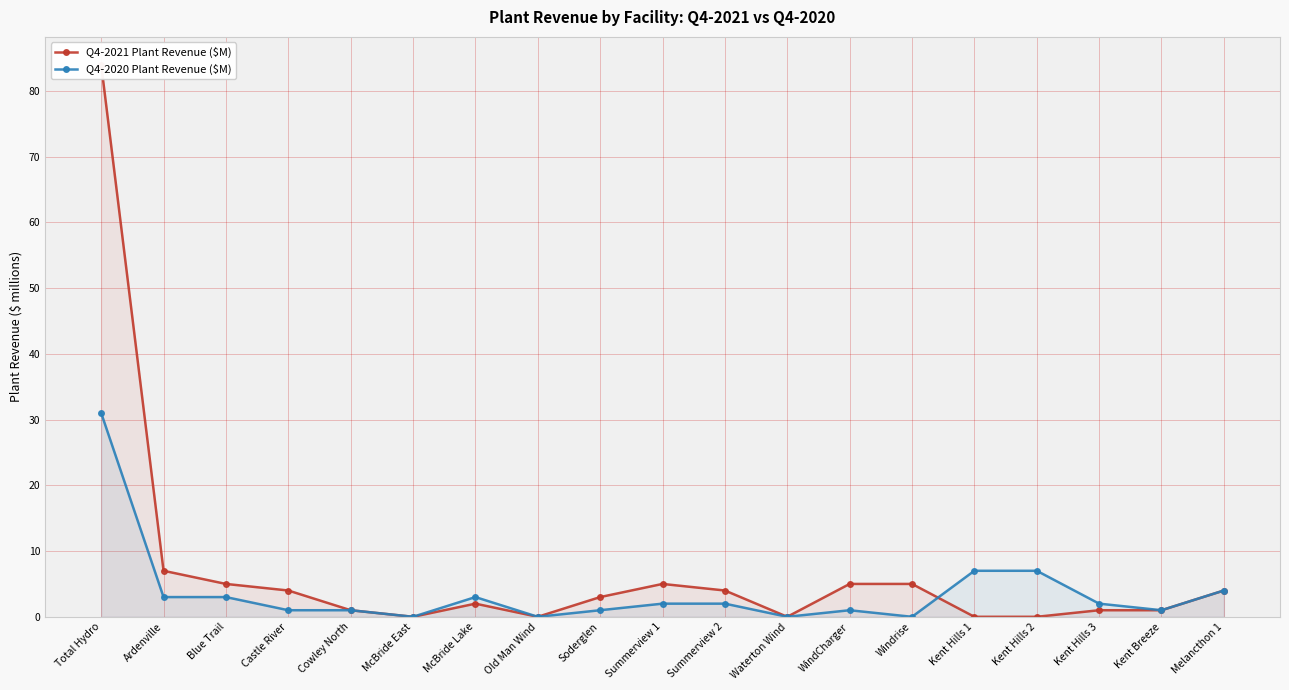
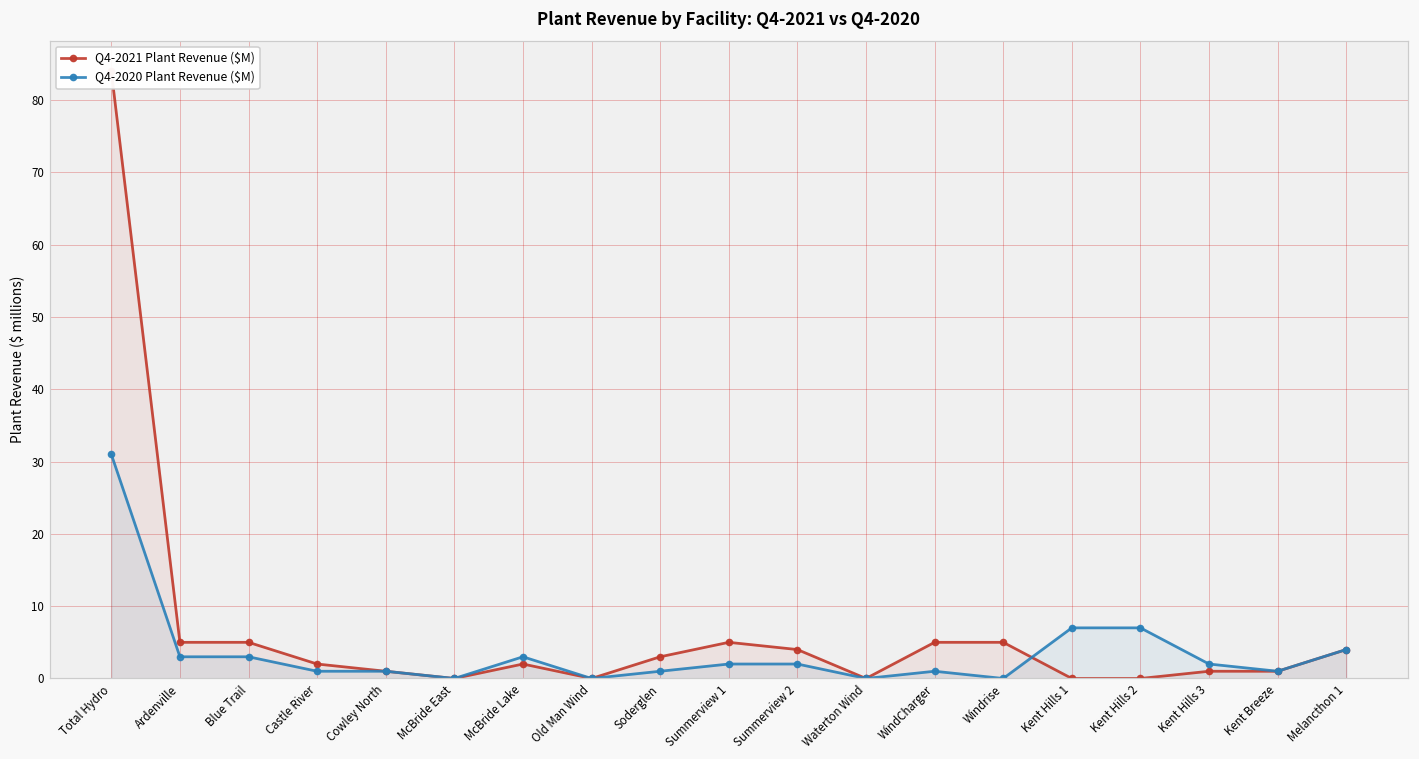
  {
    "Q4-2021 Plant Revenue ($M)": {
-     "Ardenville": 7,
+     "Ardenville": 5,
      "Blue Trail": 5,
-     "Castle River": 4,
+     "Castle River": 2,
      "McBride Lake": 2,
      "Soderglen": 3,
      "Summerview 1": 5,
      "Summerview 2": 4,
      "WindCharger": 5,
      "Windrise": 5,
      "Kent Hills 1": 0,
      "Kent Hills 2": 0,
      "Kent Hills 3": 1
    },
    "Q4-2020 Plant Revenue ($M)": {
      "Total Hydro": 31,
      "Ardenville": 3,
      "Blue Trail": 3,
      "Castle River": 1,
      "McBride Lake": 3,
      "Soderglen": 1,
      "Summerview 1": 2,
      "Summerview 2": 2,
      "WindCharger": 1,
      "Windrise": 0,
      "Kent Hills 1": 7,
      "Kent Hills 2": 7,
      "Kent Hills 3": 2
    }
  }
